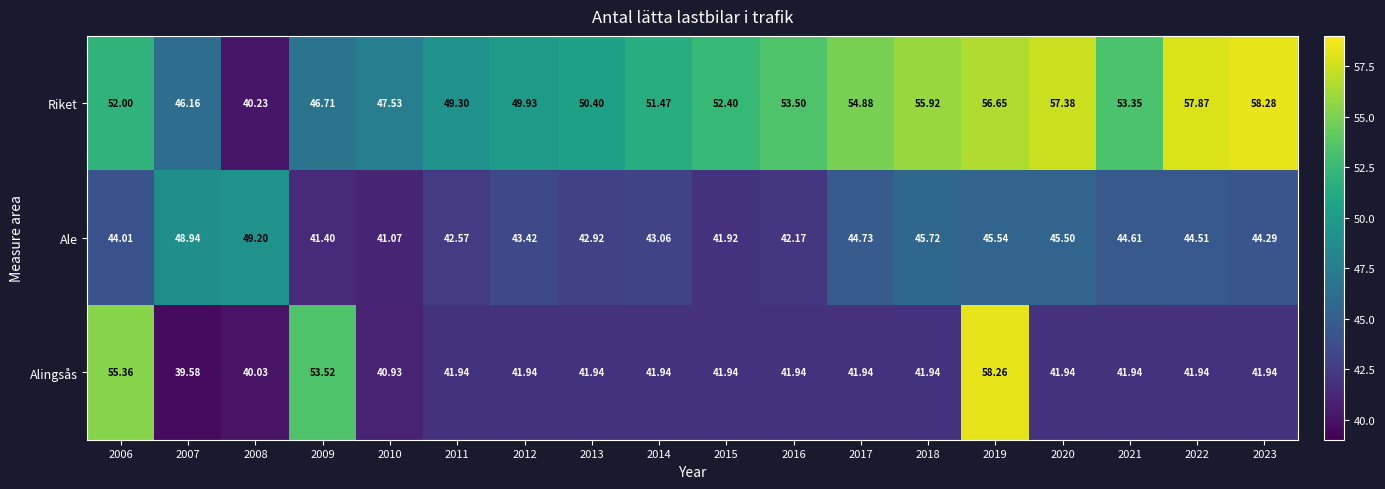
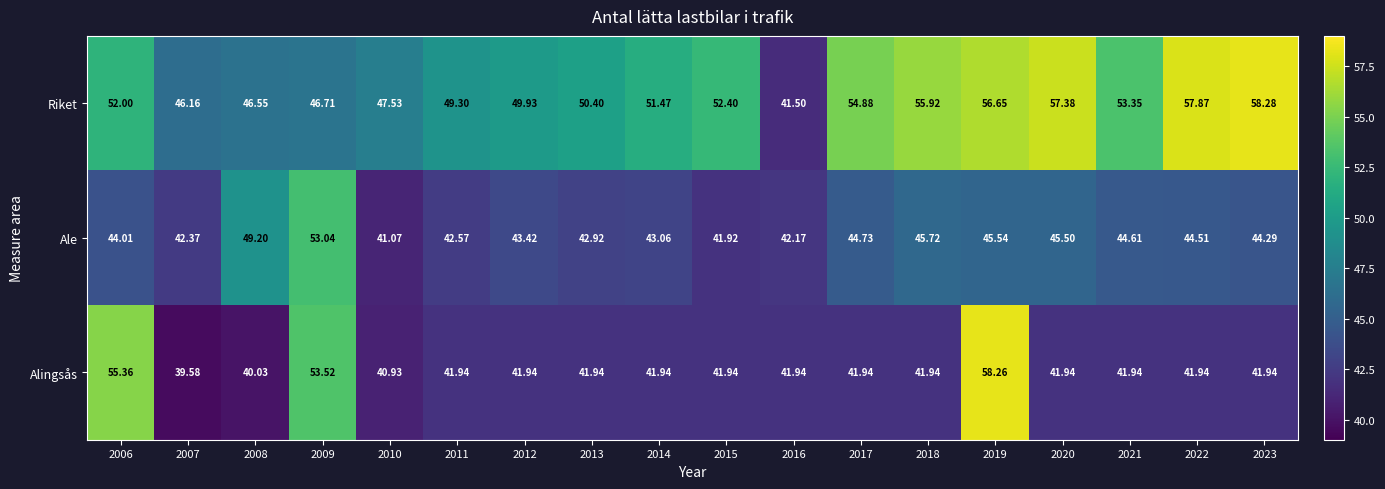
  {
    "Riket": {
      "2006": 52.00,
      "2007": 46.16,
-     "2008": 40.23,
+     "2008": 46.55,
      "2009": 46.71,
      "2010": 47.53,
      "2011": 49.30,
      "2012": 49.93,
      "2013": 50.40,
      "2014": 51.47,
      "2015": 52.40,
-     "2016": 53.50,
+     "2016": 41.50,
      "2017": 54.88,
      "2018": 55.92,
      "2019": 56.65,
      "2020": 57.38,
      "2021": 53.35,
      "2022": 57.87,
      "2023": 58.28
    },
    "Ale": {
      "2006": 44.01,
-     "2007": 48.94,
+     "2007": 42.37,
      "2008": 49.20,
-     "2009": 41.40,
+     "2009": 53.04,
      "2010": 41.07,
      "2011": 42.57,
      "2012": 43.42,
      "2013": 42.92,
      "2014": 43.06,
      "2015": 41.92,
      "2016": 42.17,
      "2017": 44.73,
      "2018": 45.72,
      "2019": 45.54,
      "2020": 45.50,
      "2021": 44.61,
      "2022": 44.51,
      "2023": 44.29
    },
    "Alingsås": {
      "2006": 55.36,
      "2007": 39.58,
      "2008": 40.03,
      "2009": 53.52,
      "2010": 40.93,
      "2011": 41.94,
      "2012": 41.94,
      "2013": 41.94,
      "2014": 41.94,
      "2015": 41.94,
      "2016": 41.94,
      "2017": 41.94,
      "2018": 41.94,
      "2019": 58.26,
      "2020": 41.94,
      "2021": 41.94,
      "2022": 41.94,
      "2023": 41.94
    }
  }
